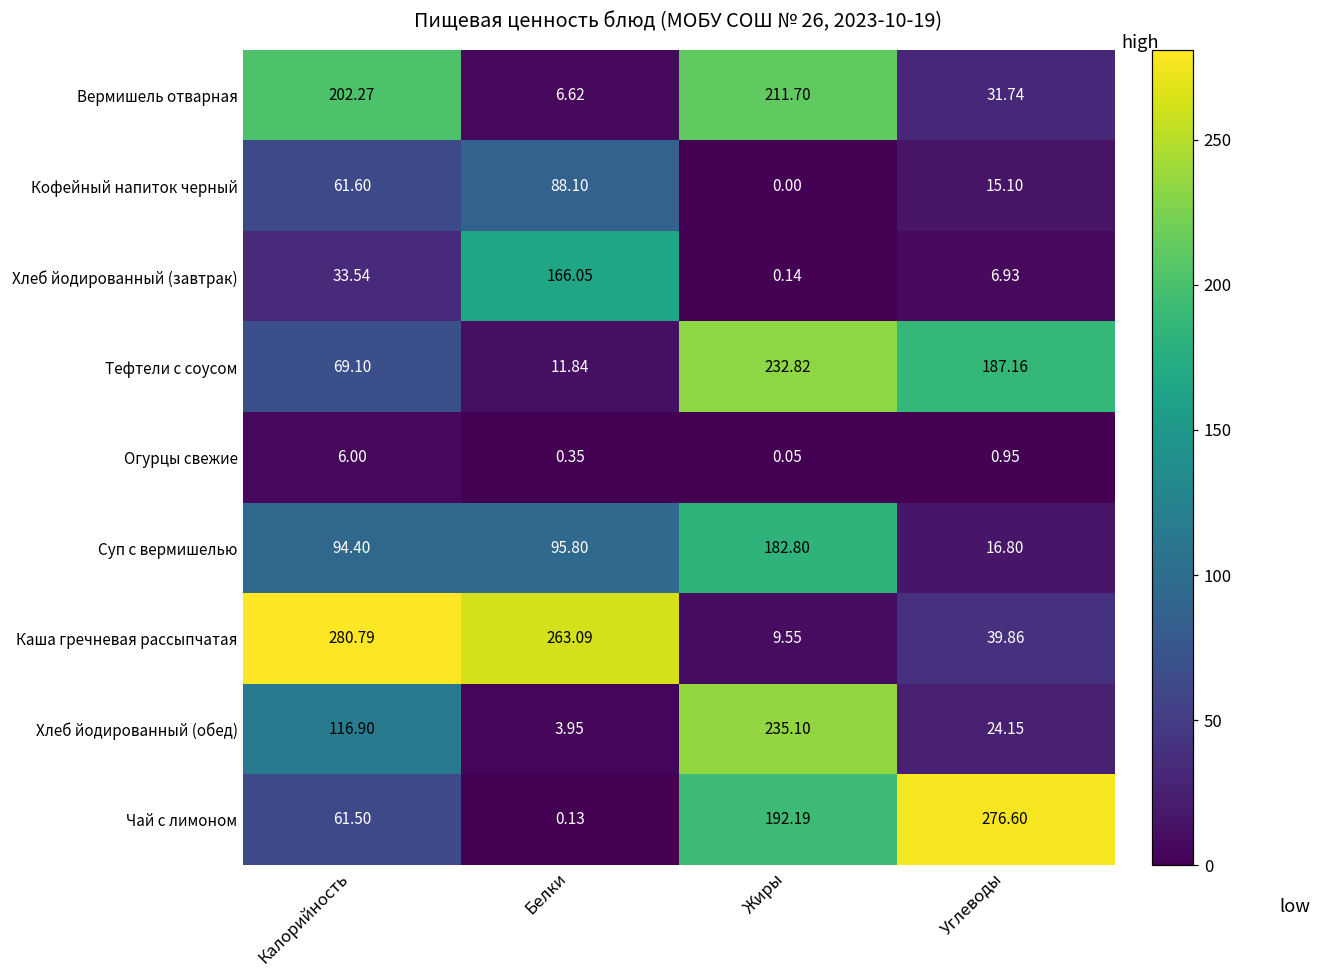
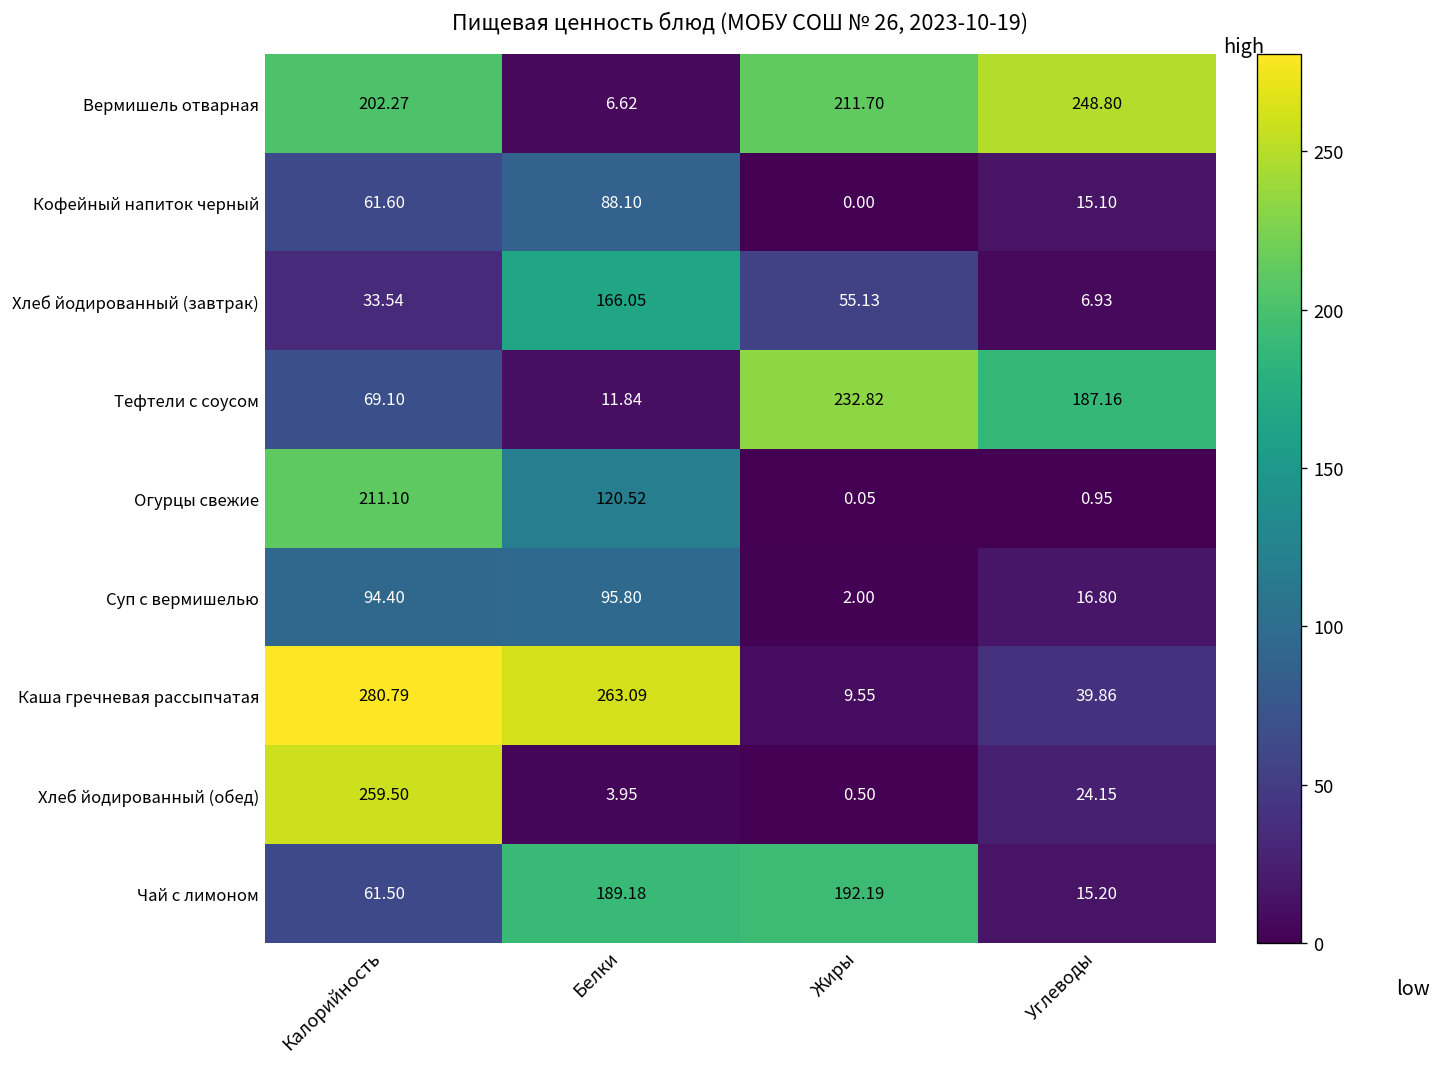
  {
    "Вермишель отварная": {
      "Калорийность": 202.27,
      "Белки": 6.62,
      "Жиры": 211.70,
-     "Углеводы": 31.74
+     "Углеводы": 248.80
    },
    "Кофейный напиток черный": {
      "Калорийность": 61.60,
      "Белки": 88.10,
      "Жиры": 0.00,
      "Углеводы": 15.10
    },
    "Хлеб йодированный (завтрак)": {
      "Калорийность": 33.54,
      "Белки": 166.05,
-     "Жиры": 0.14,
+     "Жиры": 55.13,
      "Углеводы": 6.93
    },
    "Тефтели с соусом": {
      "Калорийность": 69.10,
      "Белки": 11.84,
      "Жиры": 232.82,
      "Углеводы": 187.16
    },
    "Огурцы свежие": {
-     "Калорийность": 6.00,
-     "Белки": 0.35,
+     "Калорийность": 211.10,
+     "Белки": 120.52,
      "Жиры": 0.05,
      "Углеводы": 0.95
    },
    "Суп с вермишелью": {
      "Калорийность": 94.40,
      "Белки": 95.80,
-     "Жиры": 182.80,
+     "Жиры": 2.00,
      "Углеводы": 16.80
    },
    "Каша гречневая рассыпчатая": {
      "Калорийность": 280.79,
      "Белки": 263.09,
      "Жиры": 9.55,
      "Углеводы": 39.86
    },
    "Хлеб йодированный (обед)": {
-     "Калорийность": 116.90,
+     "Калорийность": 259.50,
      "Белки": 3.95,
-     "Жиры": 235.10,
+     "Жиры": 0.50,
      "Углеводы": 24.15
    },
    "Чай с лимоном": {
      "Калорийность": 61.50,
-     "Белки": 0.13,
+     "Белки": 189.18,
      "Жиры": 192.19,
-     "Углеводы": 276.60
+     "Углеводы": 15.20
    }
  }
